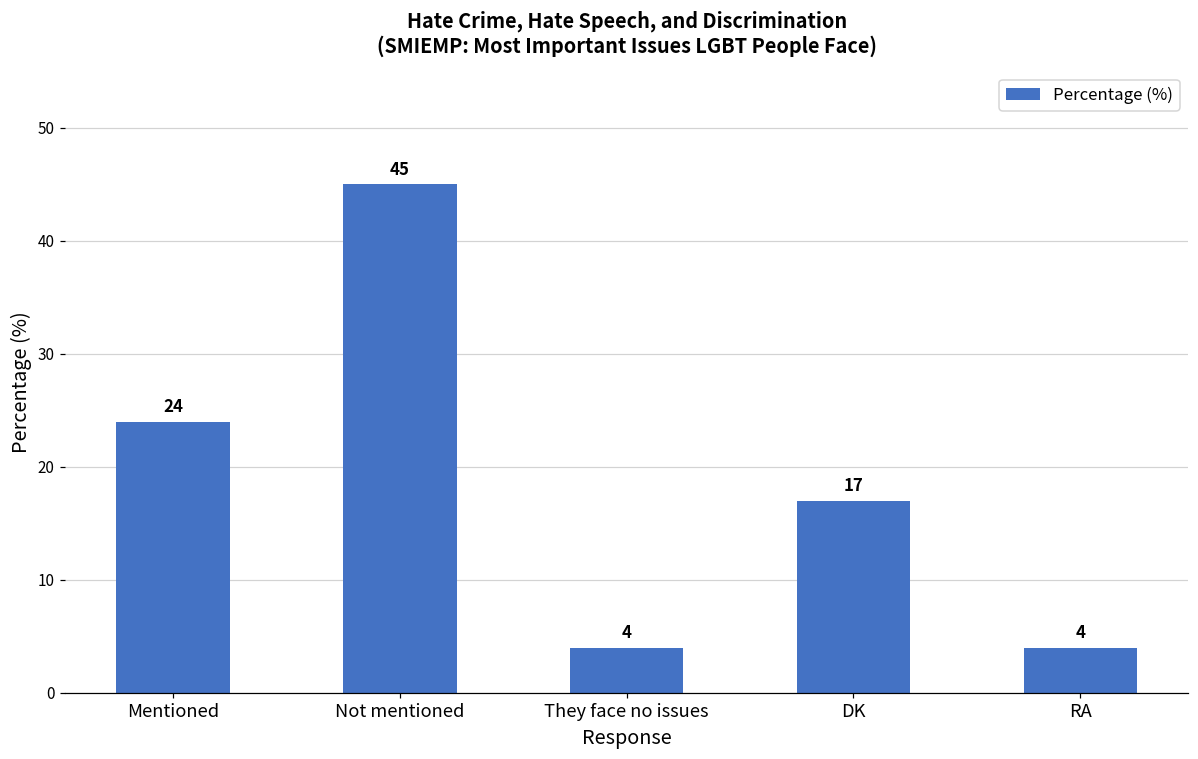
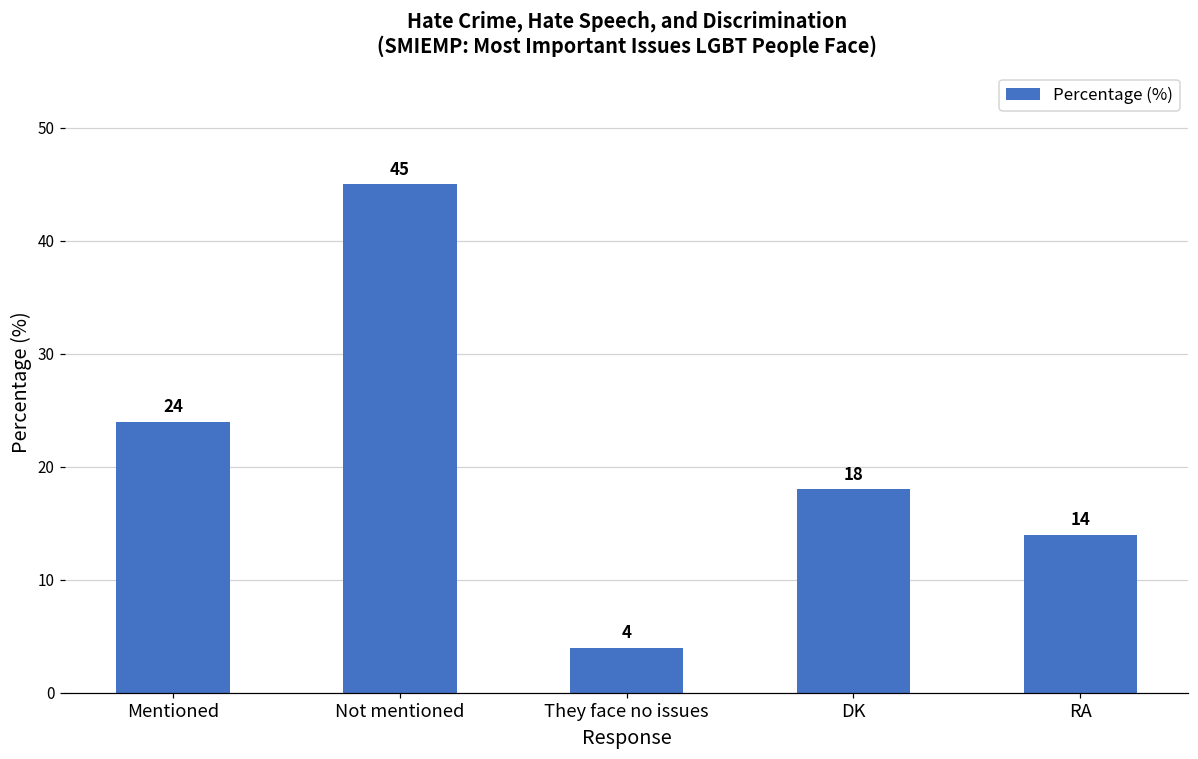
  {
    "Mentioned": 24,
    "Not mentioned": 45,
    "They face no issues": 4,
-   "DK": 17,
-   "RA": 4
+   "DK": 18,
+   "RA": 14
  }
